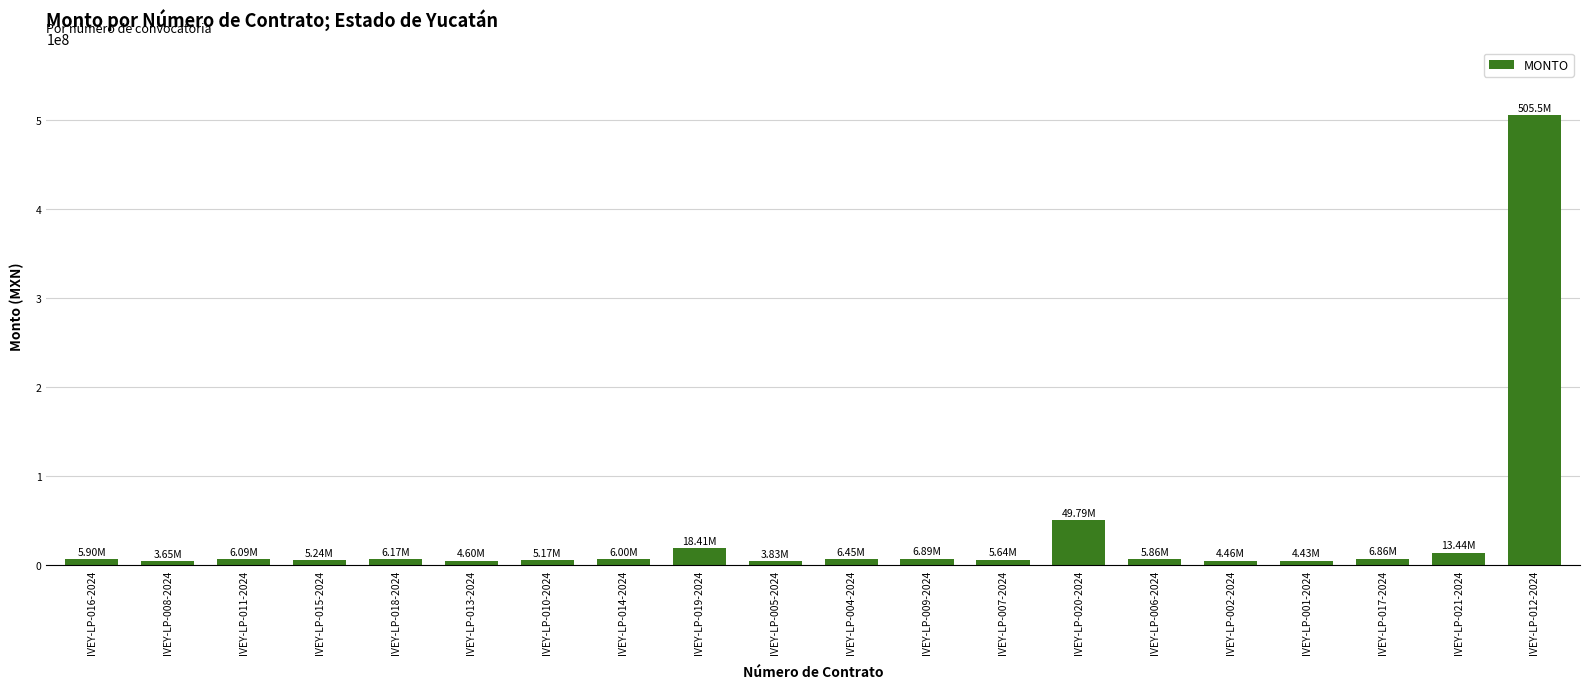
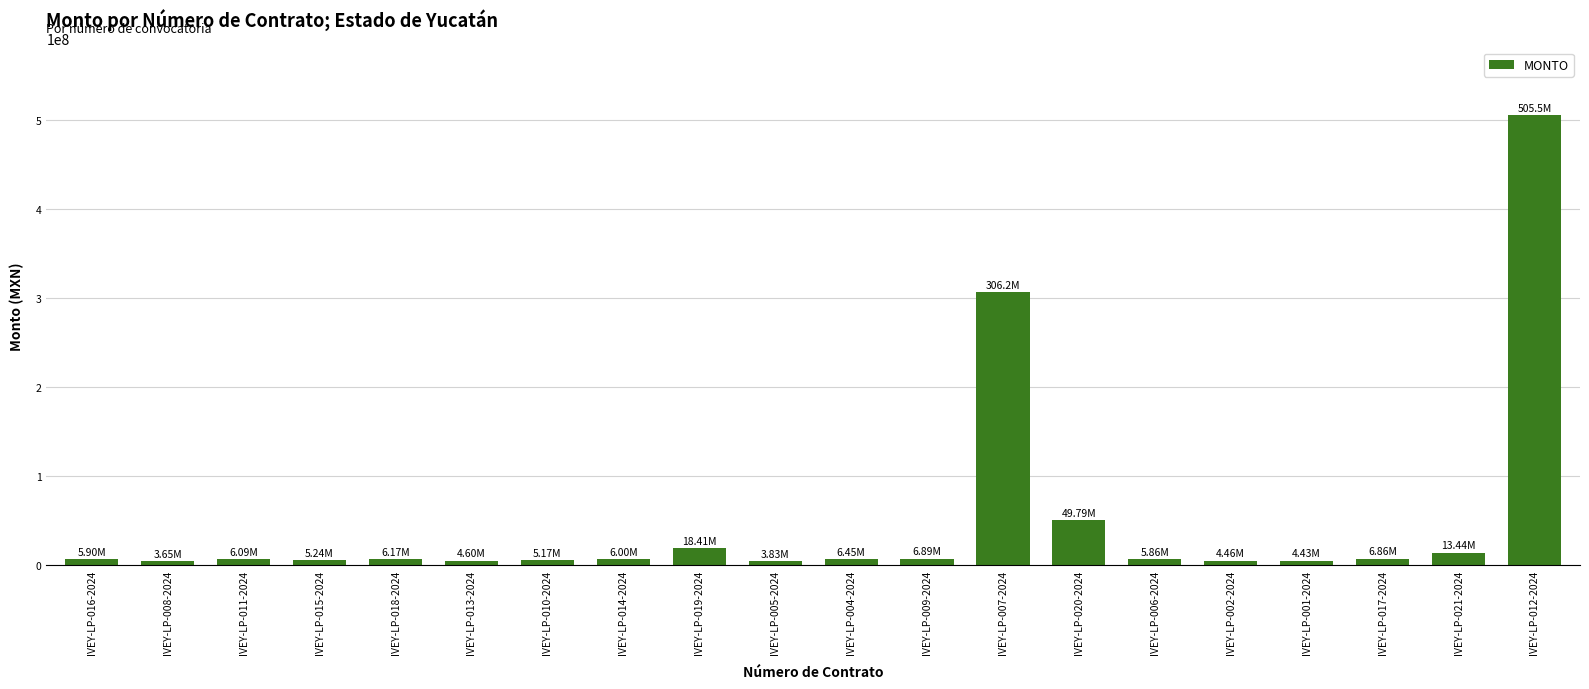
  {
    "IVEY-LP-016-2024": "5.90M",
    "IVEY-LP-008-2024": "3.65M",
    "IVEY-LP-011-2024": "6.09M",
    "IVEY-LP-015-2024": "5.24M",
    "IVEY-LP-018-2024": "6.17M",
    "IVEY-LP-013-2024": "4.60M",
    "IVEY-LP-010-2024": "5.17M",
    "IVEY-LP-014-2024": "6.00M",
    "IVEY-LP-019-2024": "18.41M",
    "IVEY-LP-005-2024": "3.83M",
    "IVEY-LP-004-2024": "6.45M",
    "IVEY-LP-009-2024": "6.89M",
-   "IVEY-LP-007-2024": "5.64M",
+   "IVEY-LP-007-2024": "306.2M",
    "IVEY-LP-020-2024": "49.79M",
    "IVEY-LP-006-2024": "5.86M",
    "IVEY-LP-002-2024": "4.46M",
    "IVEY-LP-001-2024": "4.43M",
    "IVEY-LP-017-2024": "6.86M",
    "IVEY-LP-021-2024": "13.44M",
    "IVEY-LP-012-2024": "505.5M"
  }
